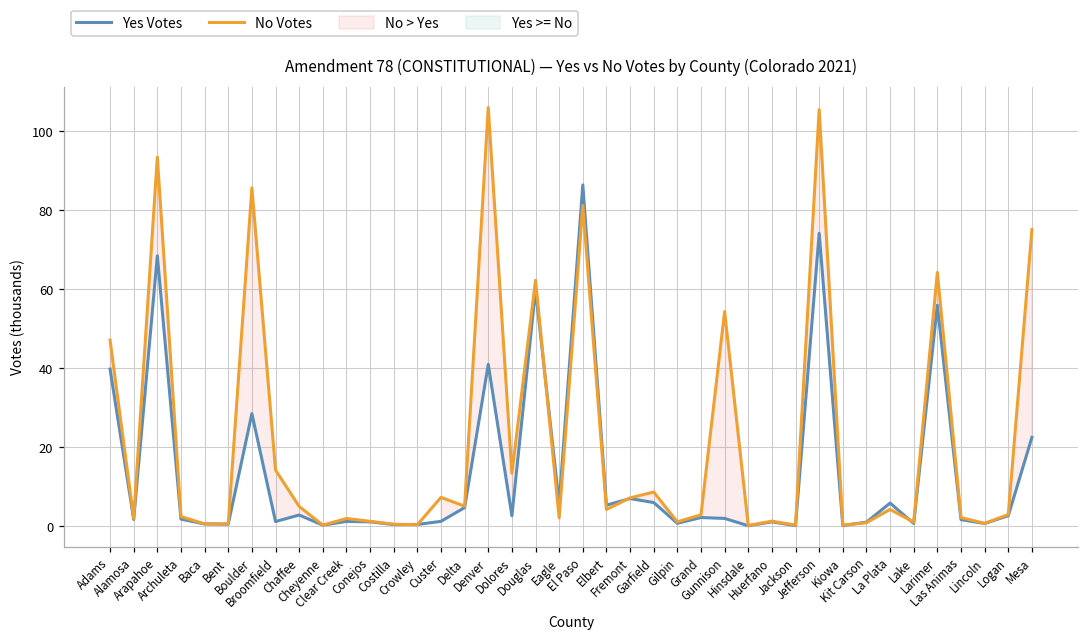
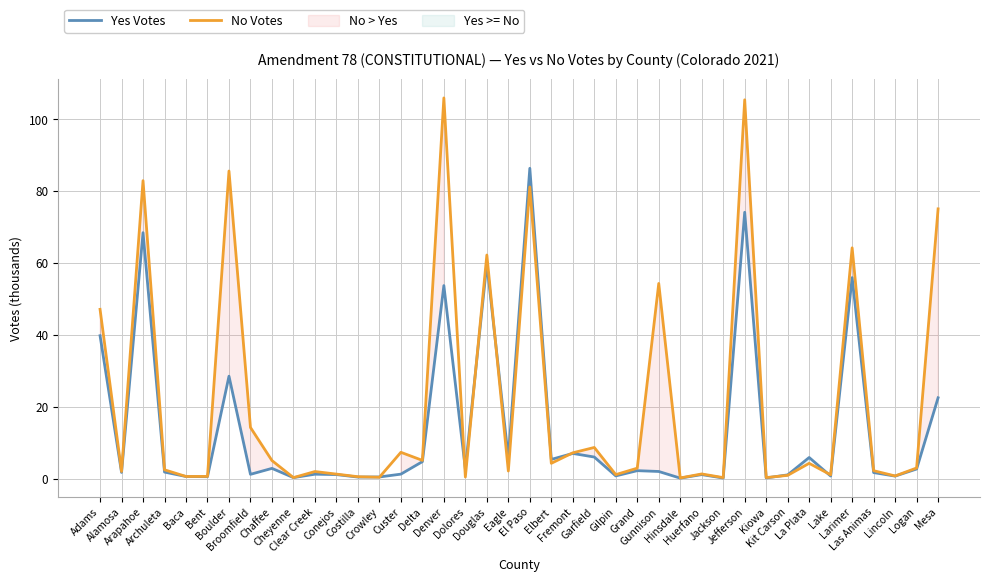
  {
    "Yes Votes": {
      "Adams": 40,
      "Arapahoe": 68,
      "Boulder": 29,
      "Broomfield": 1,
      "Chaffee": 3,
      "Clear Creek": 1,
      "Custer": 1,
-     "Denver": 41,
+     "Denver": 54,
      "Dolores": 3,
      "Douglas": 60,
      "Eagle": 6,
      "El Paso": 86,
      "Elbert": 5,
      "Garfield": 6,
      "Gunnison": 2,
      "Jefferson": 74,
      "La Plata": 6,
      "Larimer": 56,
      "Mesa": 23
    },
    "No Votes": {
      "Adams": 47,
-     "Arapahoe": 93,
+     "Arapahoe": 83,
      "Boulder": 86,
      "Broomfield": 14,
      "Chaffee": 5,
      "Clear Creek": 2,
      "Custer": 7,
      "Denver": 106,
-     "Dolores": 13,
+     "Dolores": 0,
      "Douglas": 62,
      "Eagle": 2,
      "El Paso": 81,
      "Elbert": 4,
      "Garfield": 9,
      "Gunnison": 54,
      "Jefferson": 105,
      "La Plata": 4,
      "Larimer": 64,
      "Mesa": 75
    }
  }
